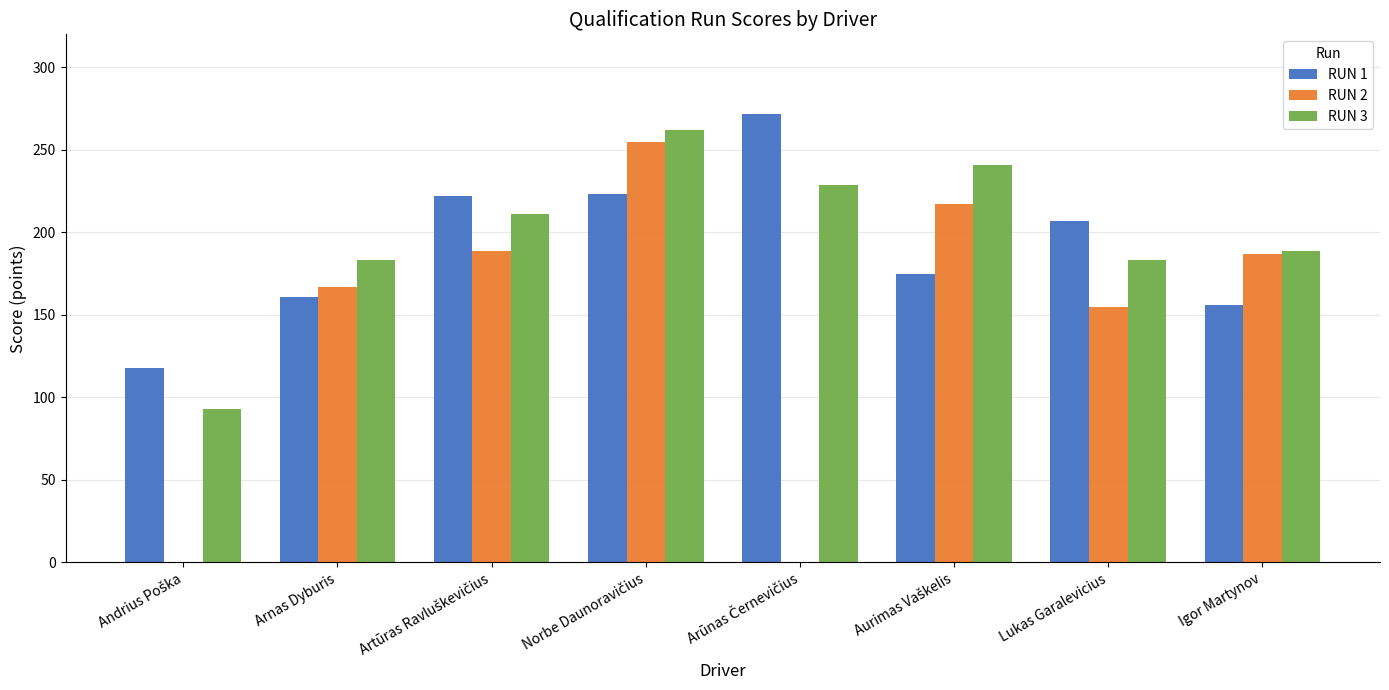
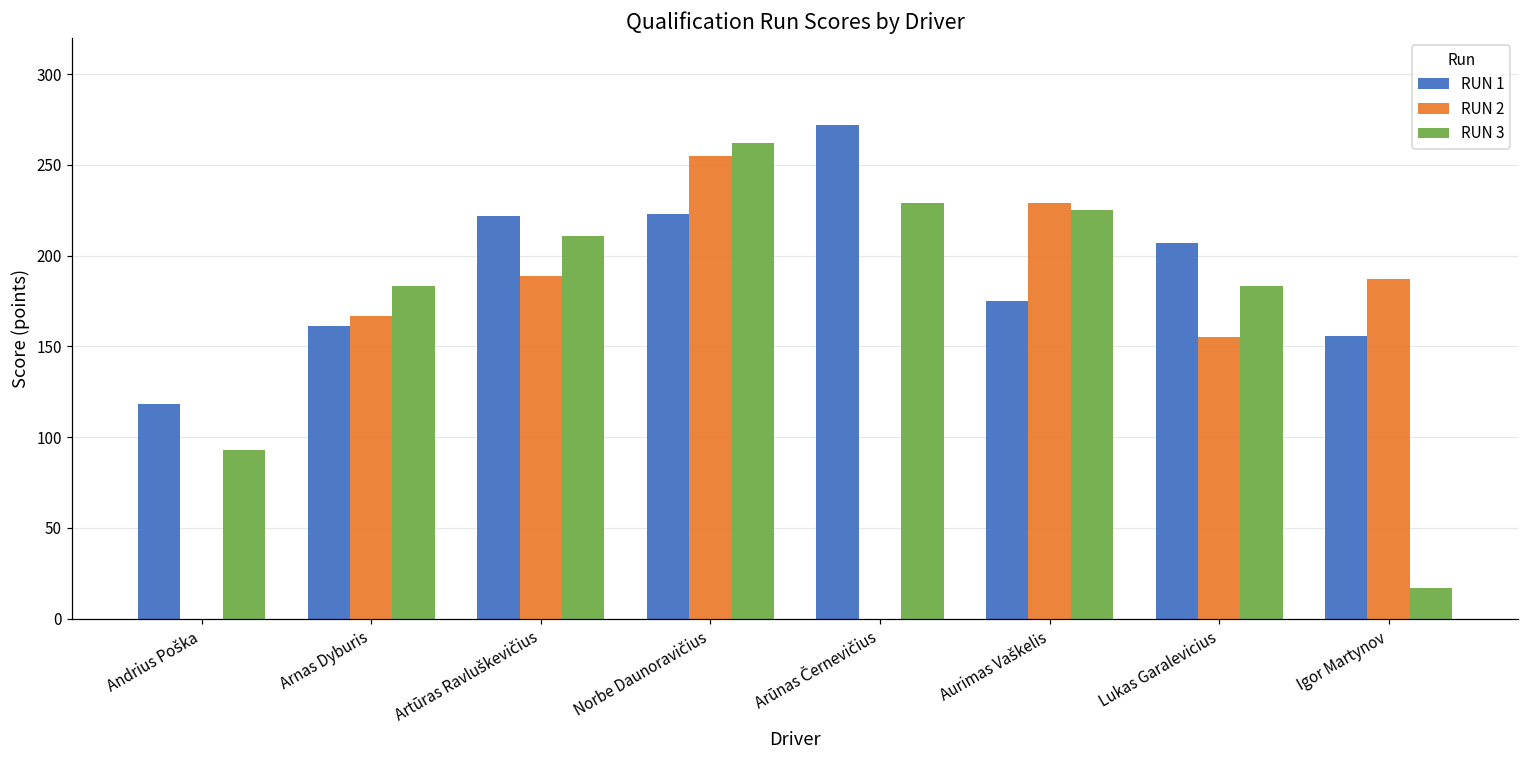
  {
    "RUN 1": {
      "Andrius Poška": 118,
      "Arnas Dyburis": 161,
      "Artūras Ravluškevičius": 222,
      "Norbe Daunoravičius": 223,
      "Arūnas Černevičius": 272,
      "Aurimas Vaškelis": 175,
      "Lukas Garalevicius": 207,
      "Igor Martynov": 156
    },
    "RUN 2": {
      "Andrius Poška": 0,
      "Arnas Dyburis": 167,
      "Artūras Ravluškevičius": 189,
      "Norbe Daunoravičius": 255,
      "Arūnas Černevičius": 0,
-     "Aurimas Vaškelis": 217,
+     "Aurimas Vaškelis": 229,
      "Lukas Garalevicius": 155,
      "Igor Martynov": 187
    },
    "RUN 3": {
      "Andrius Poška": 93,
      "Arnas Dyburis": 183,
      "Artūras Ravluškevičius": 211,
      "Norbe Daunoravičius": 262,
      "Arūnas Černevičius": 229,
-     "Aurimas Vaškelis": 241,
+     "Aurimas Vaškelis": 225,
      "Lukas Garalevicius": 183,
-     "Igor Martynov": 189
+     "Igor Martynov": 17
    }
  }
